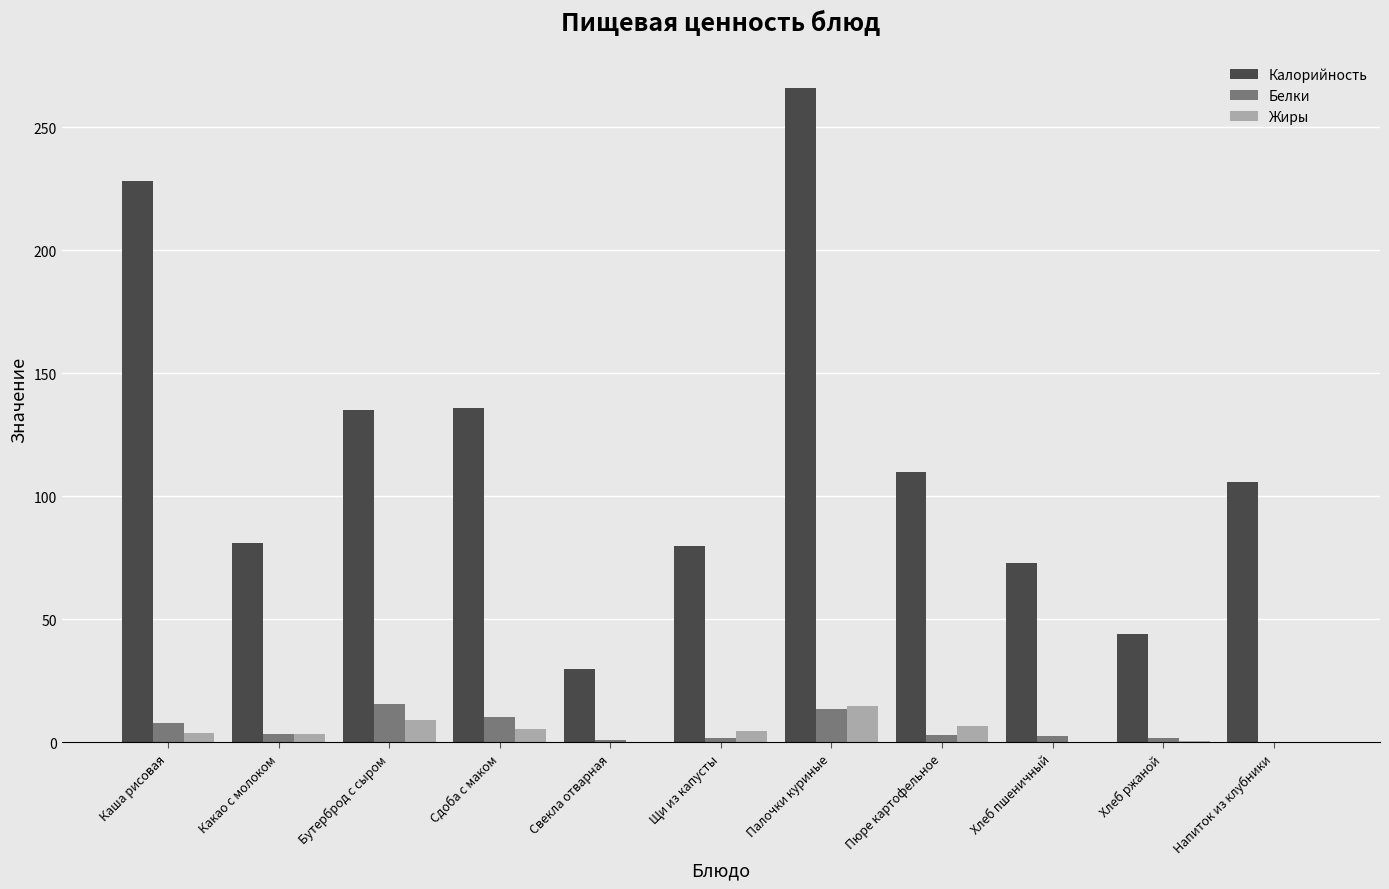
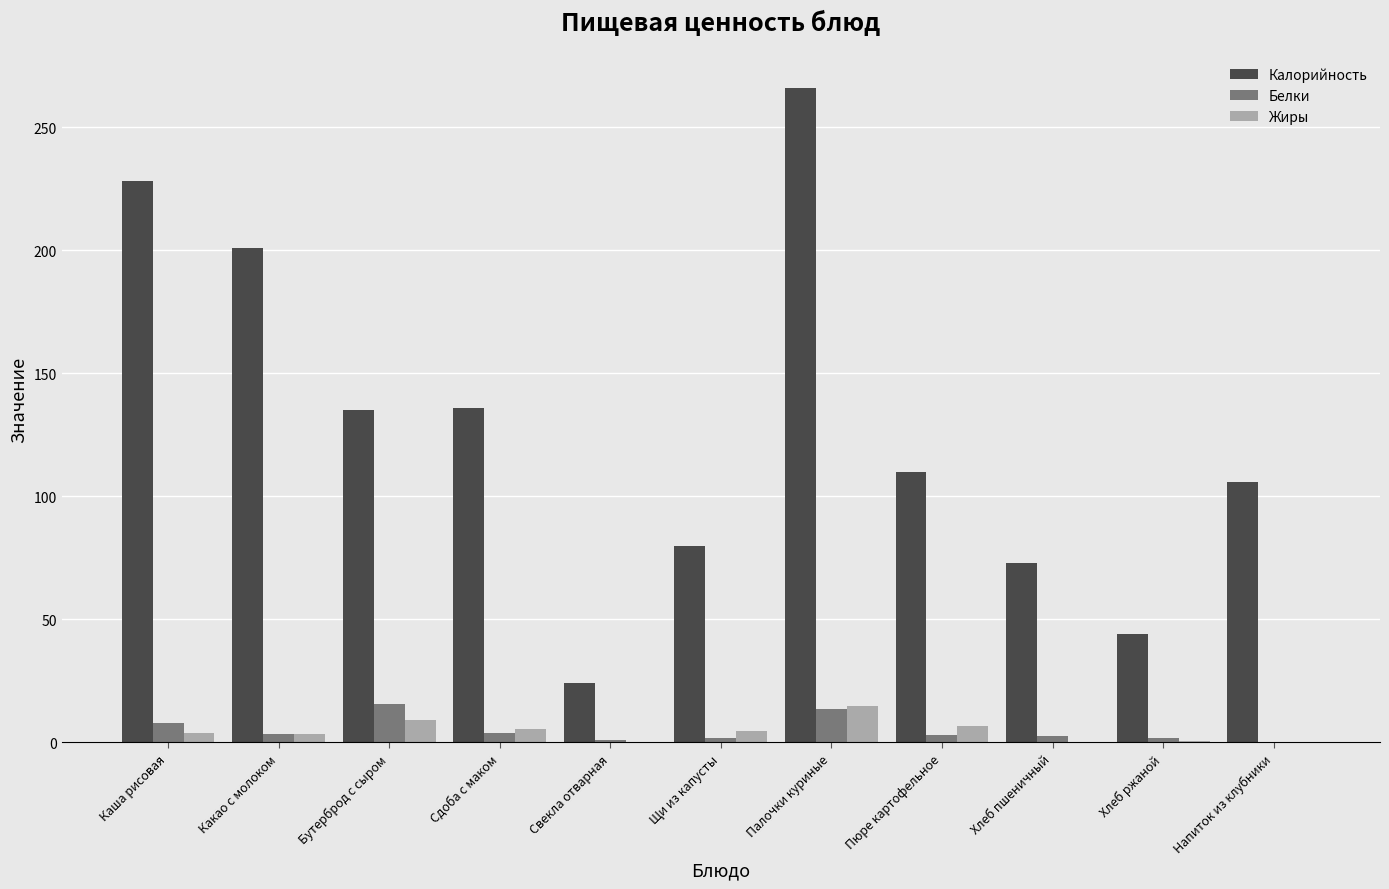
  {
    "Калорийность": {
      "Каша рисовая": 228,
-     "Какао с молоком": 81,
+     "Какао с молоком": 201,
      "Бутерброд с сыром": 135,
      "Сдоба с маком": 136,
-     "Свекла отварная": 30,
+     "Свекла отварная": 24,
      "Щи из капусты": 80,
      "Палочки куриные": 266,
      "Пюре картофельное": 110,
      "Хлеб пшеничный": 73,
      "Хлеб ржаной": 44,
      "Напиток из клубники": 106
    },
    "Белки": {
      "Каша рисовая": 8,
      "Какао с молоком": 3,
      "Бутерброд с сыром": 16,
-     "Сдоба с маком": 11,
+     "Сдоба с маком": 4,
      "Свекла отварная": 1,
      "Щи из капусты": 2,
      "Палочки куриные": 13,
      "Пюре картофельное": 3,
      "Хлеб пшеничный": 2,
      "Хлеб ржаной": 2
    },
    "Жиры": {
      "Каша рисовая": 4,
      "Какао с молоком": 3,
      "Бутерброд с сыром": 9,
      "Сдоба с маком": 6,
      "Свекла отварная": 0,
      "Щи из капусты": 5,
      "Палочки куриные": 15,
      "Пюре картофельное": 7,
      "Напиток из клубники": 0
    }
  }
